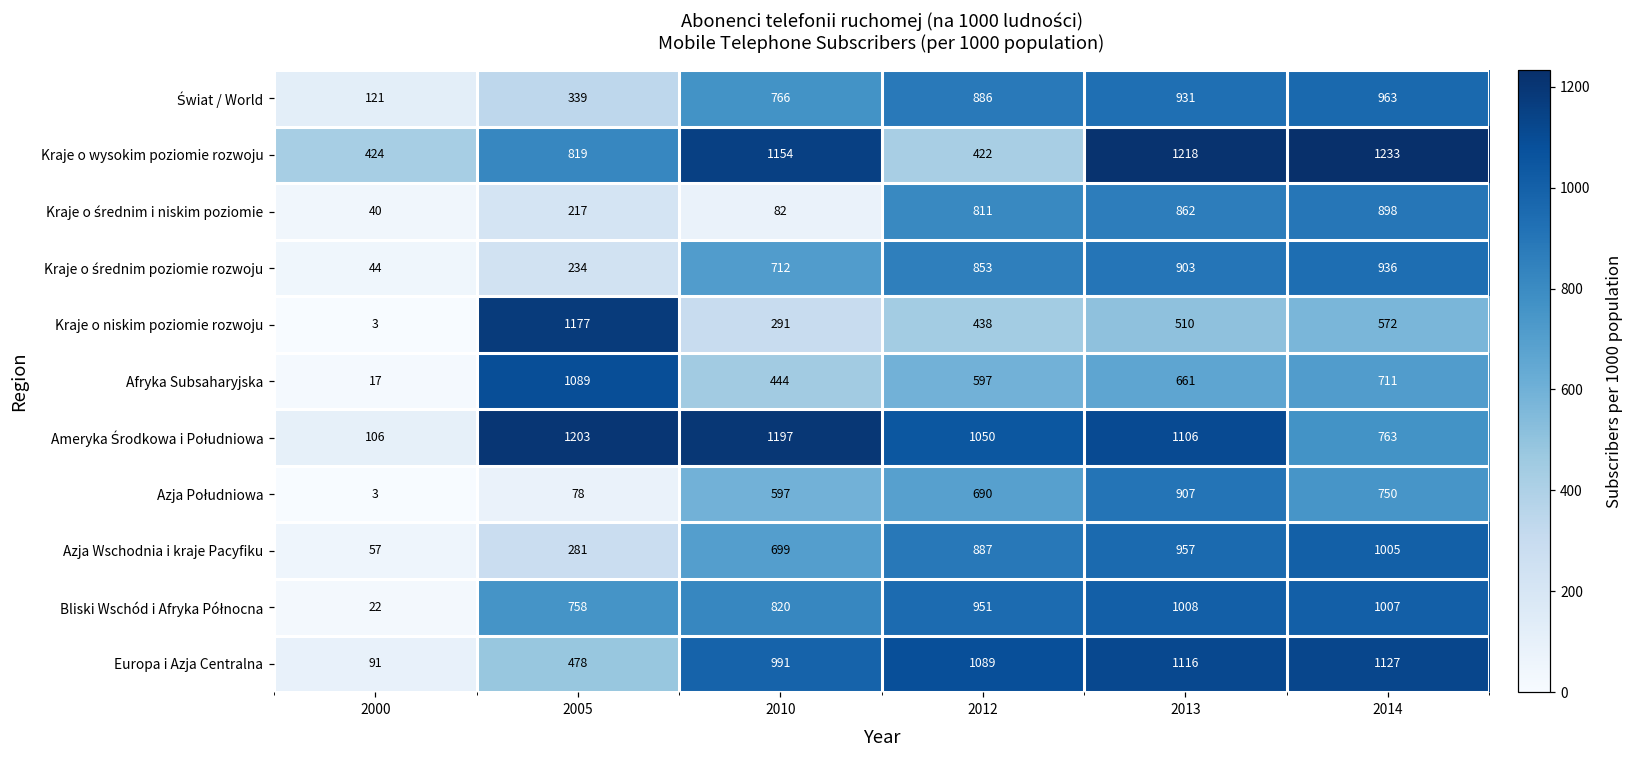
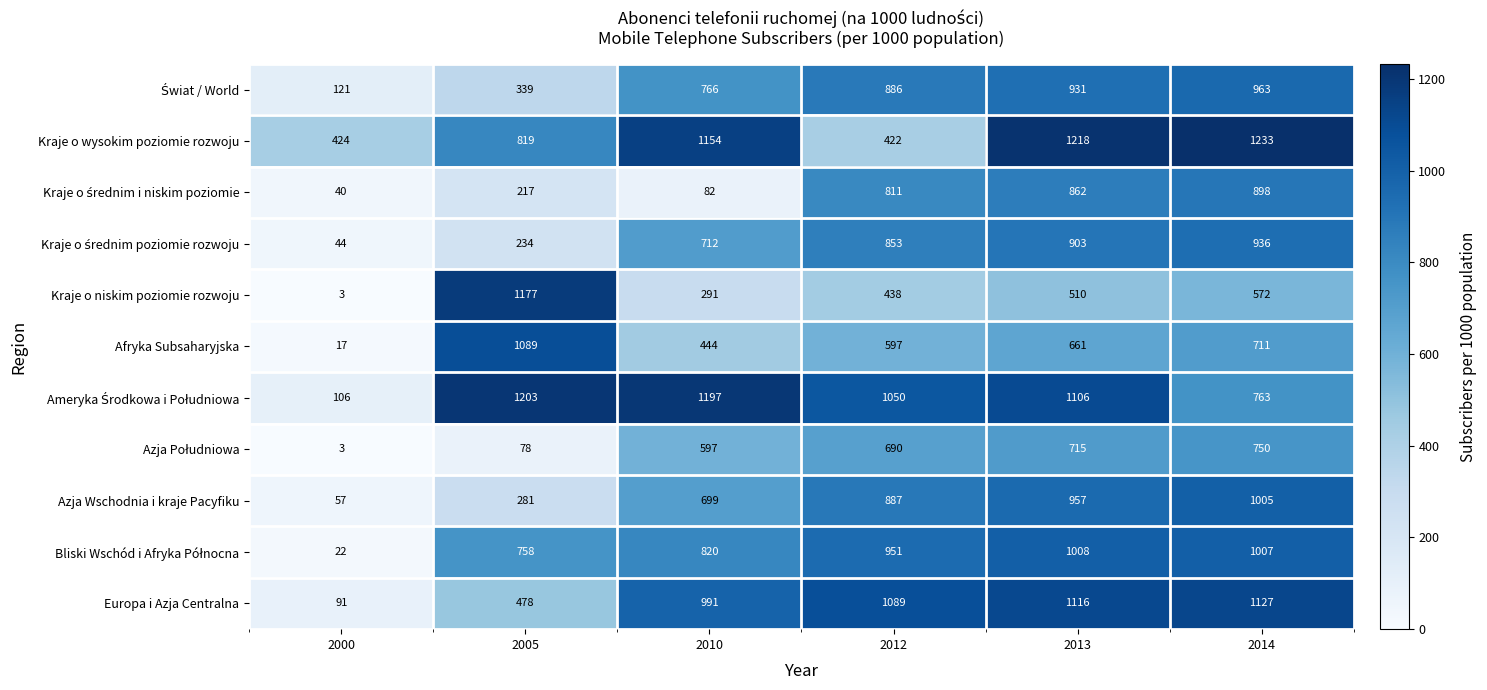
  {
    "Świat / World": {
      "2000": 121,
      "2005": 339,
      "2010": 766,
      "2012": 886,
      "2013": 931,
      "2014": 963
    },
    "Kraje o wysokim poziomie rozwoju": {
      "2000": 424,
      "2005": 819,
      "2010": 1154,
      "2012": 422,
      "2013": 1218,
      "2014": 1233
    },
    "Kraje o średnim i niskim poziomie": {
      "2000": 40,
      "2005": 217,
      "2010": 82,
      "2012": 811,
      "2013": 862,
      "2014": 898
    },
    "Kraje o średnim poziomie rozwoju": {
      "2000": 44,
      "2005": 234,
      "2010": 712,
      "2012": 853,
      "2013": 903,
      "2014": 936
    },
    "Kraje o niskim poziomie rozwoju": {
      "2000": 3,
      "2005": 1177,
      "2010": 291,
      "2012": 438,
      "2013": 510,
      "2014": 572
    },
    "Afryka Subsaharyjska": {
      "2000": 17,
      "2005": 1089,
      "2010": 444,
      "2012": 597,
      "2013": 661,
      "2014": 711
    },
    "Ameryka Środkowa i Południowa": {
      "2000": 106,
      "2005": 1203,
      "2010": 1197,
      "2012": 1050,
      "2013": 1106,
      "2014": 763
    },
    "Azja Południowa": {
      "2000": 3,
      "2005": 78,
      "2010": 597,
      "2012": 690,
-     "2013": 907,
+     "2013": 715,
      "2014": 750
    },
    "Azja Wschodnia i kraje Pacyfiku": {
      "2000": 57,
      "2005": 281,
      "2010": 699,
      "2012": 887,
      "2013": 957,
      "2014": 1005
    },
    "Bliski Wschód i Afryka Północna": {
      "2000": 22,
      "2005": 758,
      "2010": 820,
      "2012": 951,
      "2013": 1008,
      "2014": 1007
    },
    "Europa i Azja Centralna": {
      "2000": 91,
      "2005": 478,
      "2010": 991,
      "2012": 1089,
      "2013": 1116,
      "2014": 1127
    }
  }
